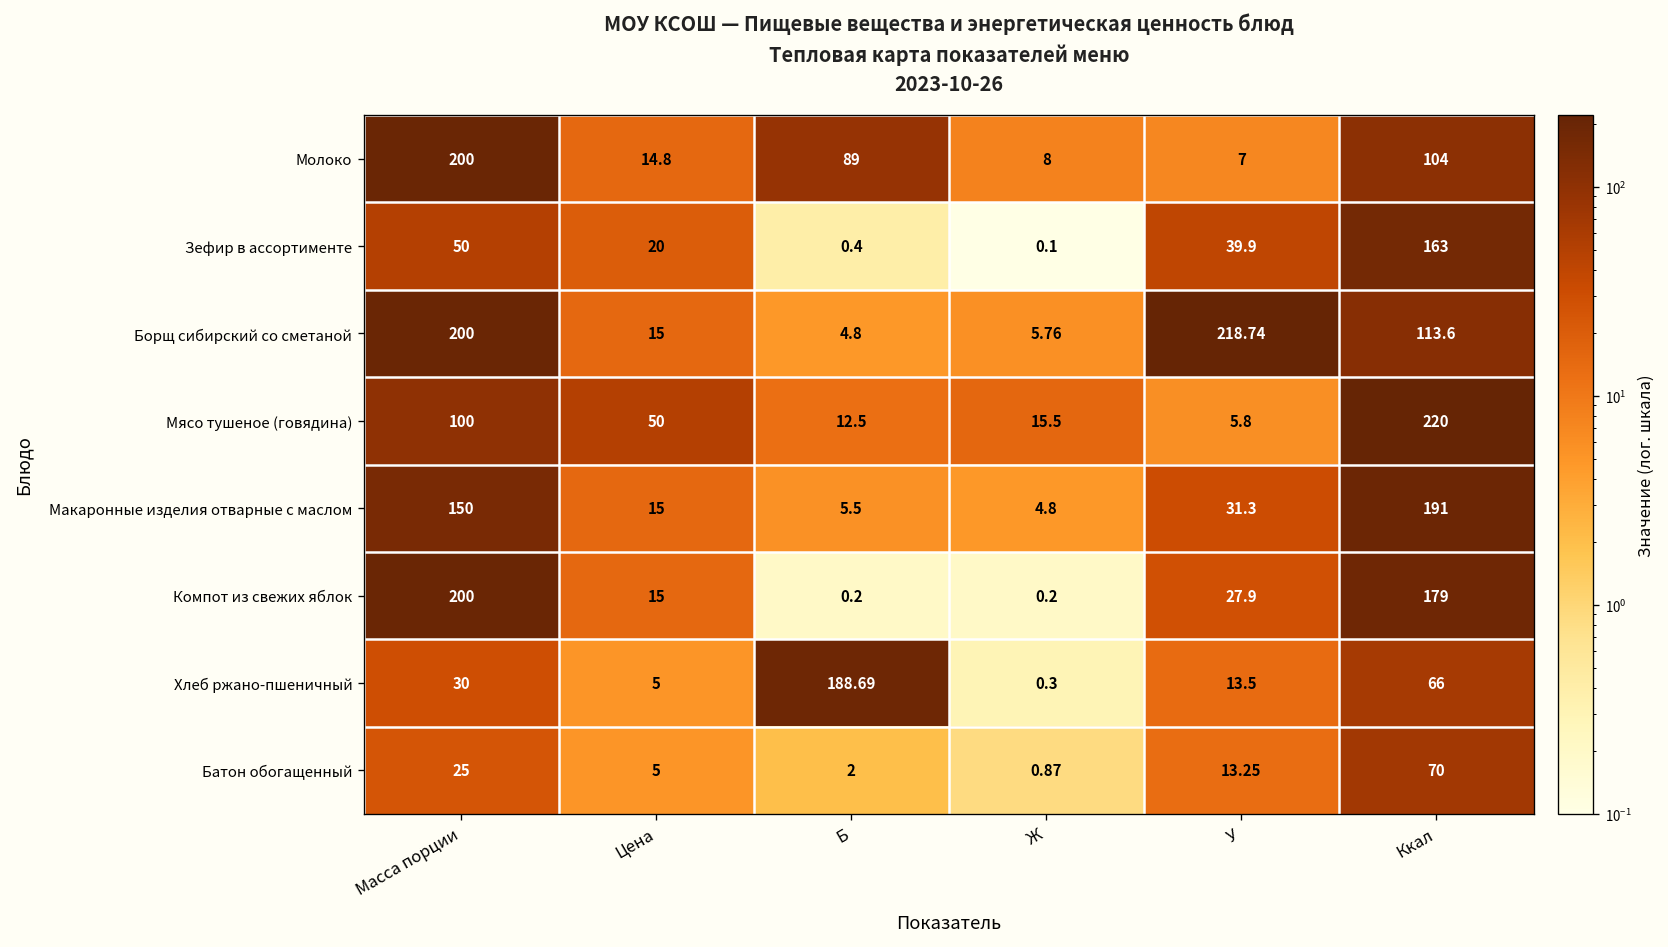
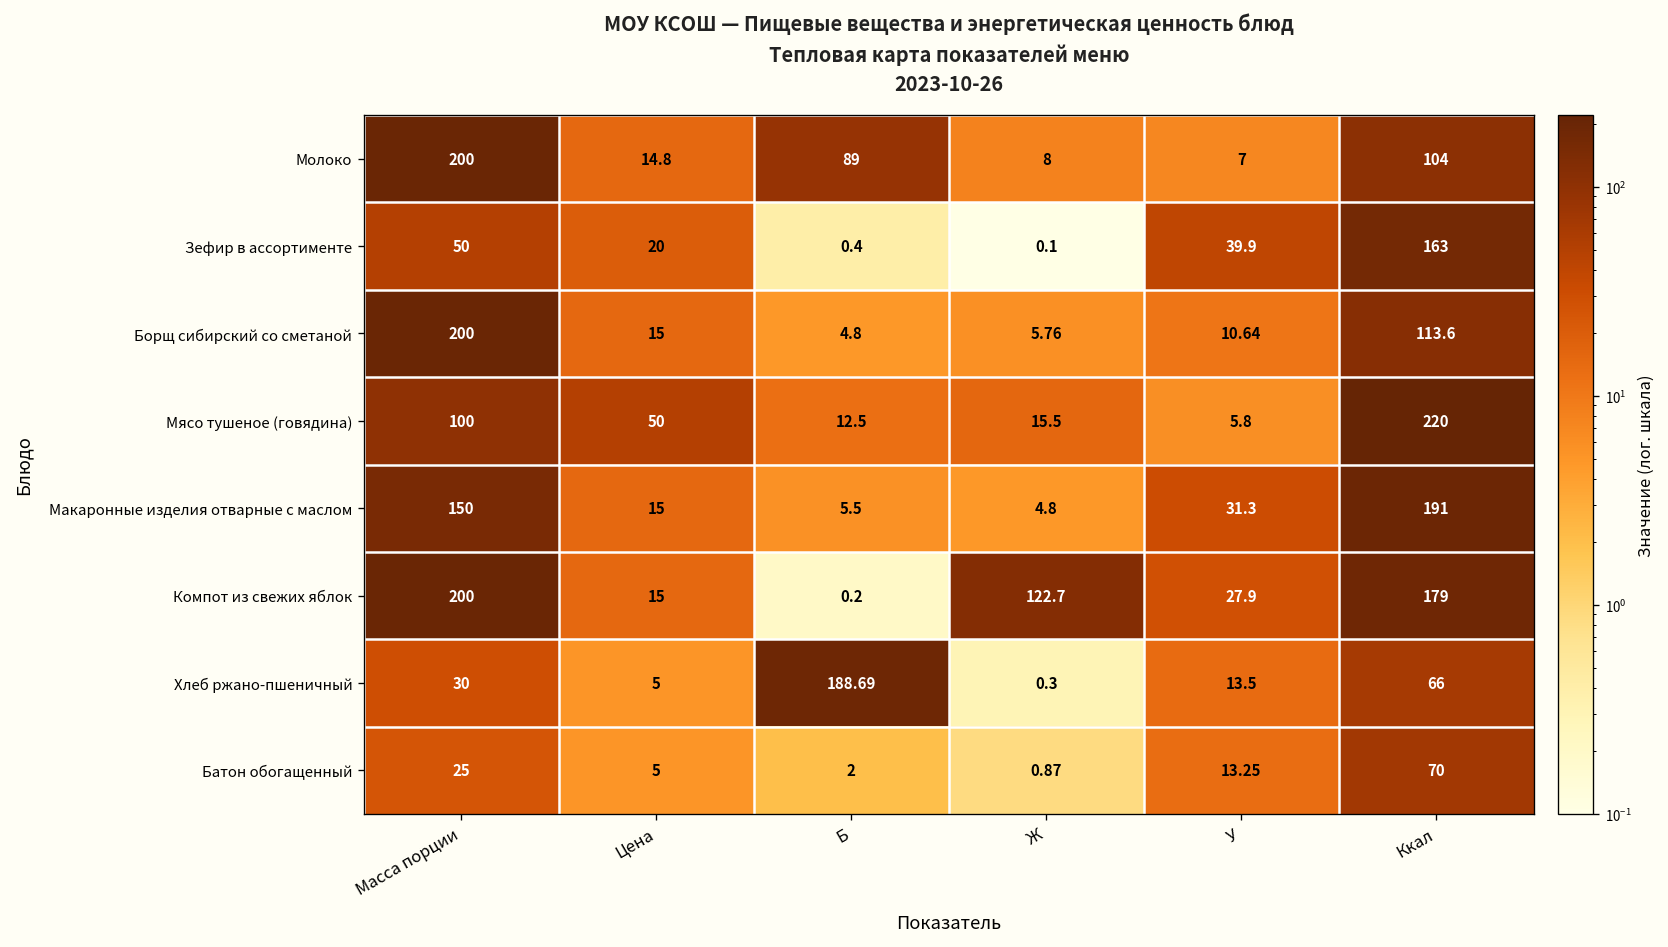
  {
    "Молоко": {
      "Масса порции": 200,
      "Цена": 14.8,
      "Б": 89,
      "Ж": 8,
      "У": 7,
      "Ккал": 104
    },
    "Зефир в ассортименте": {
      "Масса порции": 50,
      "Цена": 20,
      "Б": 0.4,
      "Ж": 0.1,
      "У": 39.9,
      "Ккал": 163
    },
    "Борщ сибирский со сметаной": {
      "Масса порции": 200,
      "Цена": 15,
      "Б": 4.8,
      "Ж": 5.76,
-     "У": 218.74,
+     "У": 10.64,
      "Ккал": 113.6
    },
    "Мясо тушеное (говядина)": {
      "Масса порции": 100,
      "Цена": 50,
      "Б": 12.5,
      "Ж": 15.5,
      "У": 5.8,
      "Ккал": 220
    },
    "Макаронные изделия отварные с маслом": {
      "Масса порции": 150,
      "Цена": 15,
      "Б": 5.5,
      "Ж": 4.8,
      "У": 31.3,
      "Ккал": 191
    },
    "Компот из свежих яблок": {
      "Масса порции": 200,
      "Цена": 15,
      "Б": 0.2,
-     "Ж": 0.2,
+     "Ж": 122.7,
      "У": 27.9,
      "Ккал": 179
    },
    "Хлеб ржано-пшеничный": {
      "Масса порции": 30,
      "Цена": 5,
      "Б": 188.69,
      "Ж": 0.3,
      "У": 13.5,
      "Ккал": 66
    },
    "Батон обогащенный": {
      "Масса порции": 25,
      "Цена": 5,
      "Б": 2,
      "Ж": 0.87,
      "У": 13.25,
      "Ккал": 70
    }
  }
